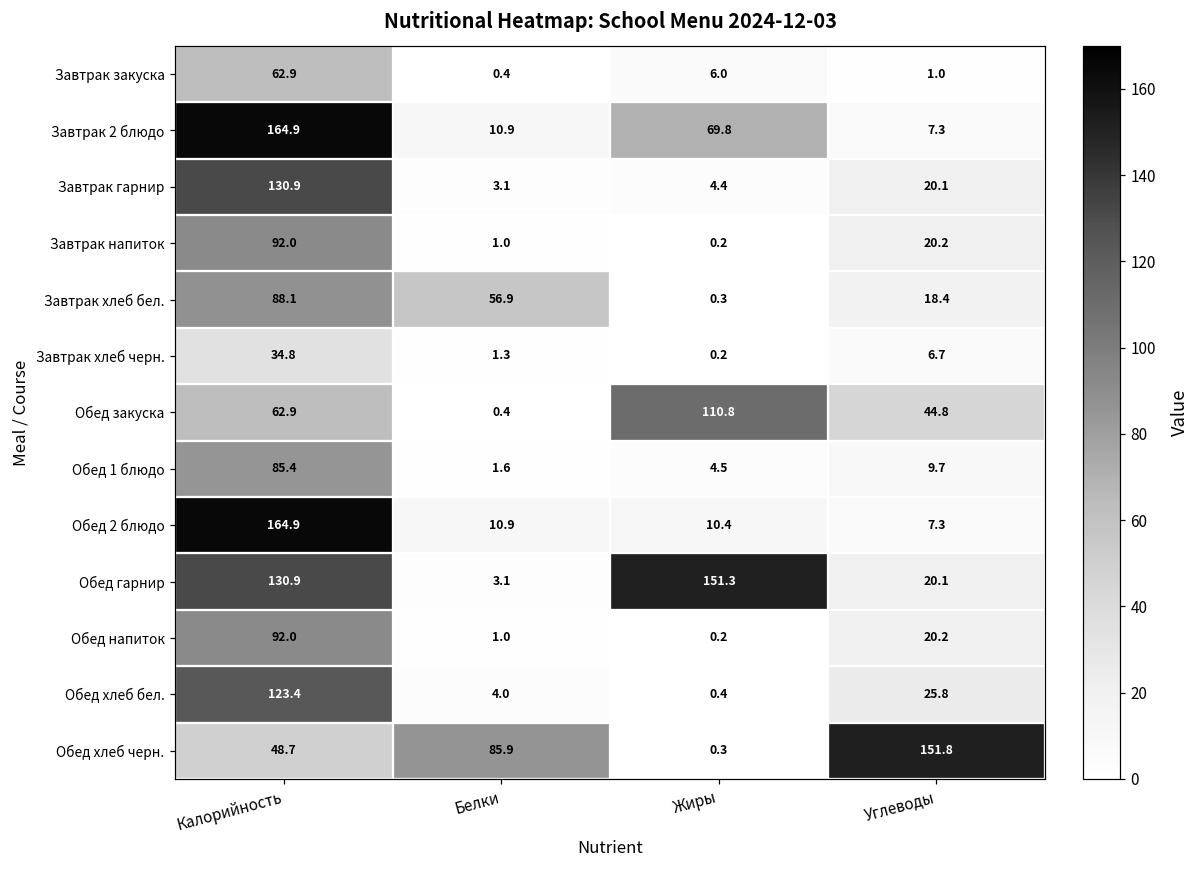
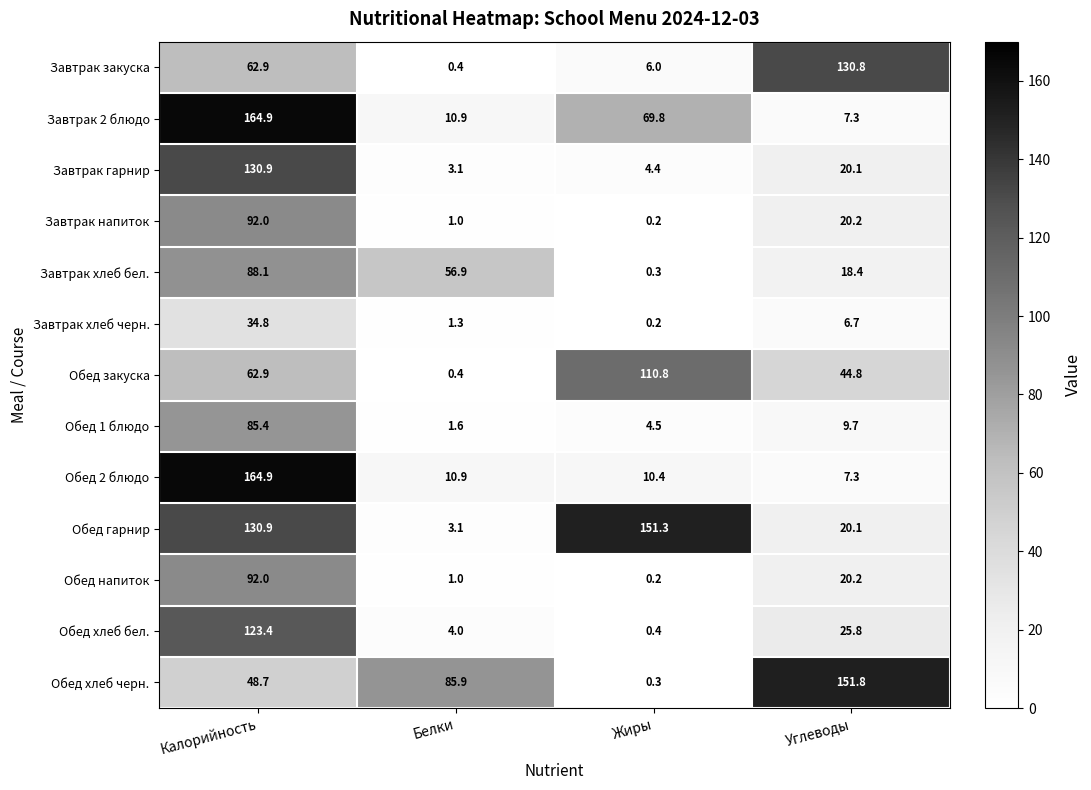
  {
    "Завтрак закуска": {
      "Калорийность": 62.9,
      "Белки": 0.4,
      "Жиры": 6.0,
-     "Углеводы": 1.0
+     "Углеводы": 130.8
    },
    "Завтрак 2 блюдо": {
      "Калорийность": 164.9,
      "Белки": 10.9,
      "Жиры": 69.8,
      "Углеводы": 7.3
    },
    "Завтрак гарнир": {
      "Калорийность": 130.9,
      "Белки": 3.1,
      "Жиры": 4.4,
      "Углеводы": 20.1
    },
    "Завтрак напиток": {
      "Калорийность": 92.0,
      "Белки": 1.0,
      "Жиры": 0.2,
      "Углеводы": 20.2
    },
    "Завтрак хлеб бел.": {
      "Калорийность": 88.1,
      "Белки": 56.9,
      "Жиры": 0.3,
      "Углеводы": 18.4
    },
    "Завтрак хлеб черн.": {
      "Калорийность": 34.8,
      "Белки": 1.3,
      "Жиры": 0.2,
      "Углеводы": 6.7
    },
    "Обед закуска": {
      "Калорийность": 62.9,
      "Белки": 0.4,
      "Жиры": 110.8,
      "Углеводы": 44.8
    },
    "Обед 1 блюдо": {
      "Калорийность": 85.4,
      "Белки": 1.6,
      "Жиры": 4.5,
      "Углеводы": 9.7
    },
    "Обед 2 блюдо": {
      "Калорийность": 164.9,
      "Белки": 10.9,
      "Жиры": 10.4,
      "Углеводы": 7.3
    },
    "Обед гарнир": {
      "Калорийность": 130.9,
      "Белки": 3.1,
      "Жиры": 151.3,
      "Углеводы": 20.1
    },
    "Обед напиток": {
      "Калорийность": 92.0,
      "Белки": 1.0,
      "Жиры": 0.2,
      "Углеводы": 20.2
    },
    "Обед хлеб бел.": {
      "Калорийность": 123.4,
      "Белки": 4.0,
      "Жиры": 0.4,
      "Углеводы": 25.8
    },
    "Обед хлеб черн.": {
      "Калорийность": 48.7,
      "Белки": 85.9,
      "Жиры": 0.3,
      "Углеводы": 151.8
    }
  }
